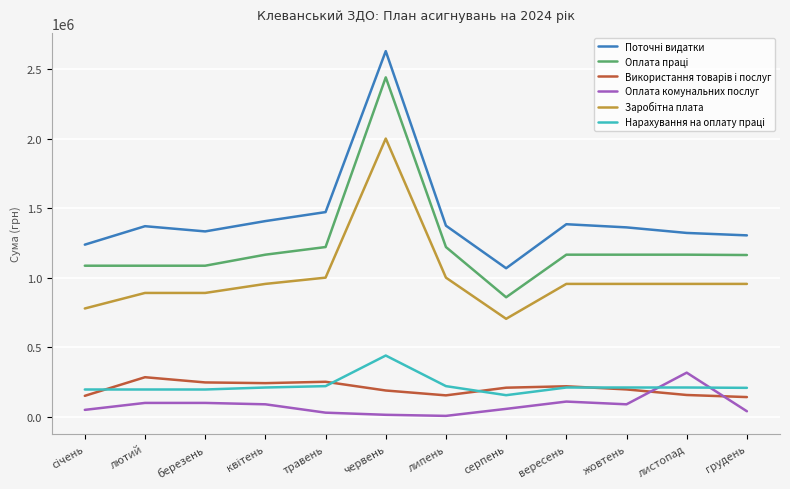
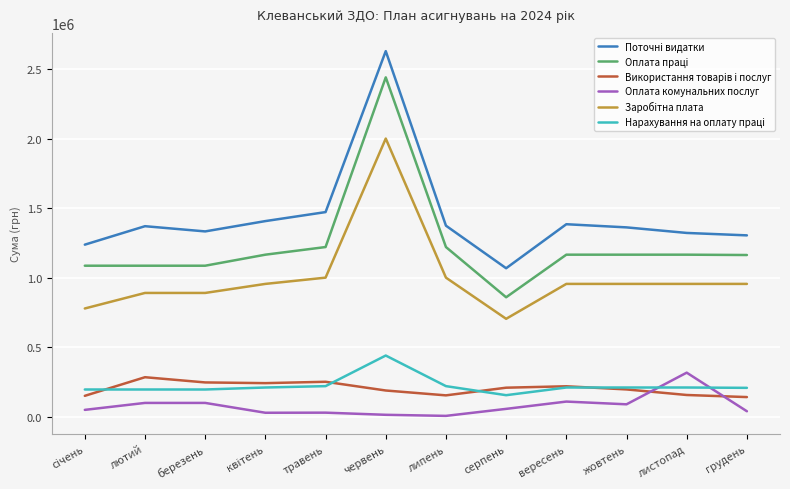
  {
    "Поточні видатки": {
      "січень": 1240000,
      "лютий": 1370000,
      "березень": 1330000,
      "квітень": 1410000,
      "травень": 1470000,
      "червень": 2630000,
      "липень": 1370000,
      "серпень": 1070000,
      "вересень": 1380000,
      "жовтень": 1360000,
      "листопад": 1320000,
      "грудень": 1300000
    },
    "Оплата праці": {
      "січень": 1090000,
      "лютий": 1090000,
      "березень": 1090000,
      "квітень": 1170000,
      "травень": 1220000,
      "червень": 2440000,
      "липень": 1220000,
      "серпень": 860000,
      "вересень": 1170000,
      "жовтень": 1170000,
      "листопад": 1170000,
      "грудень": 1160000
    },
    "Використання товарів і послуг": {
      "січень": 150000,
      "лютий": 280000,
      "березень": 250000,
      "квітень": 240000,
      "травень": 250000,
      "червень": 190000,
      "липень": 150000,
      "серпень": 210000,
      "листопад": 160000,
      "грудень": 140000
    },
    "Оплата комунальних послуг": {
      "січень": 50000,
      "лютий": 100000,
      "березень": 100000,
-     "квітень": 90000,
+     "квітень": 30000,
      "травень": 30000,
      "червень": 10000,
      "липень": 10000,
      "серпень": 60000,
      "вересень": 110000,
      "жовтень": 90000,
      "листопад": 320000,
      "грудень": 40000
    },
    "Заробітна плата": {
      "січень": 780000,
      "лютий": 890000,
      "березень": 890000,
      "квітень": 960000,
      "травень": 1000000,
      "червень": 2000000,
      "липень": 1000000,
      "серпень": 700000,
      "вересень": 960000,
      "жовтень": 960000,
      "листопад": 960000,
      "грудень": 960000
    },
    "Нарахування на оплату праці": {
      "січень": 200000,
      "лютий": 200000,
      "березень": 200000,
      "квітень": 210000,
      "травень": 220000,
      "червень": 440000,
      "липень": 220000,
      "серпень": 150000,
      "листопад": 210000,
      "грудень": 210000
    }
  }
